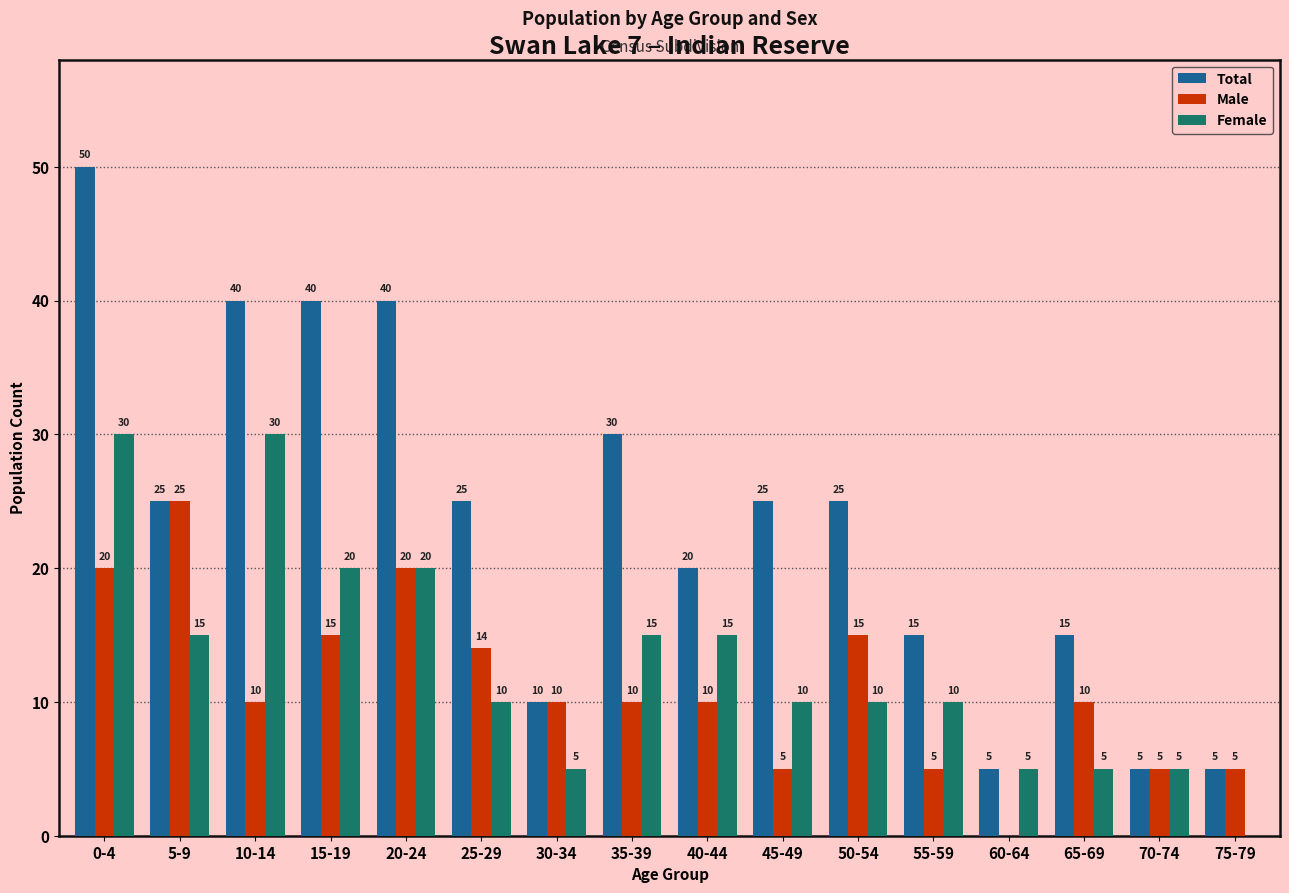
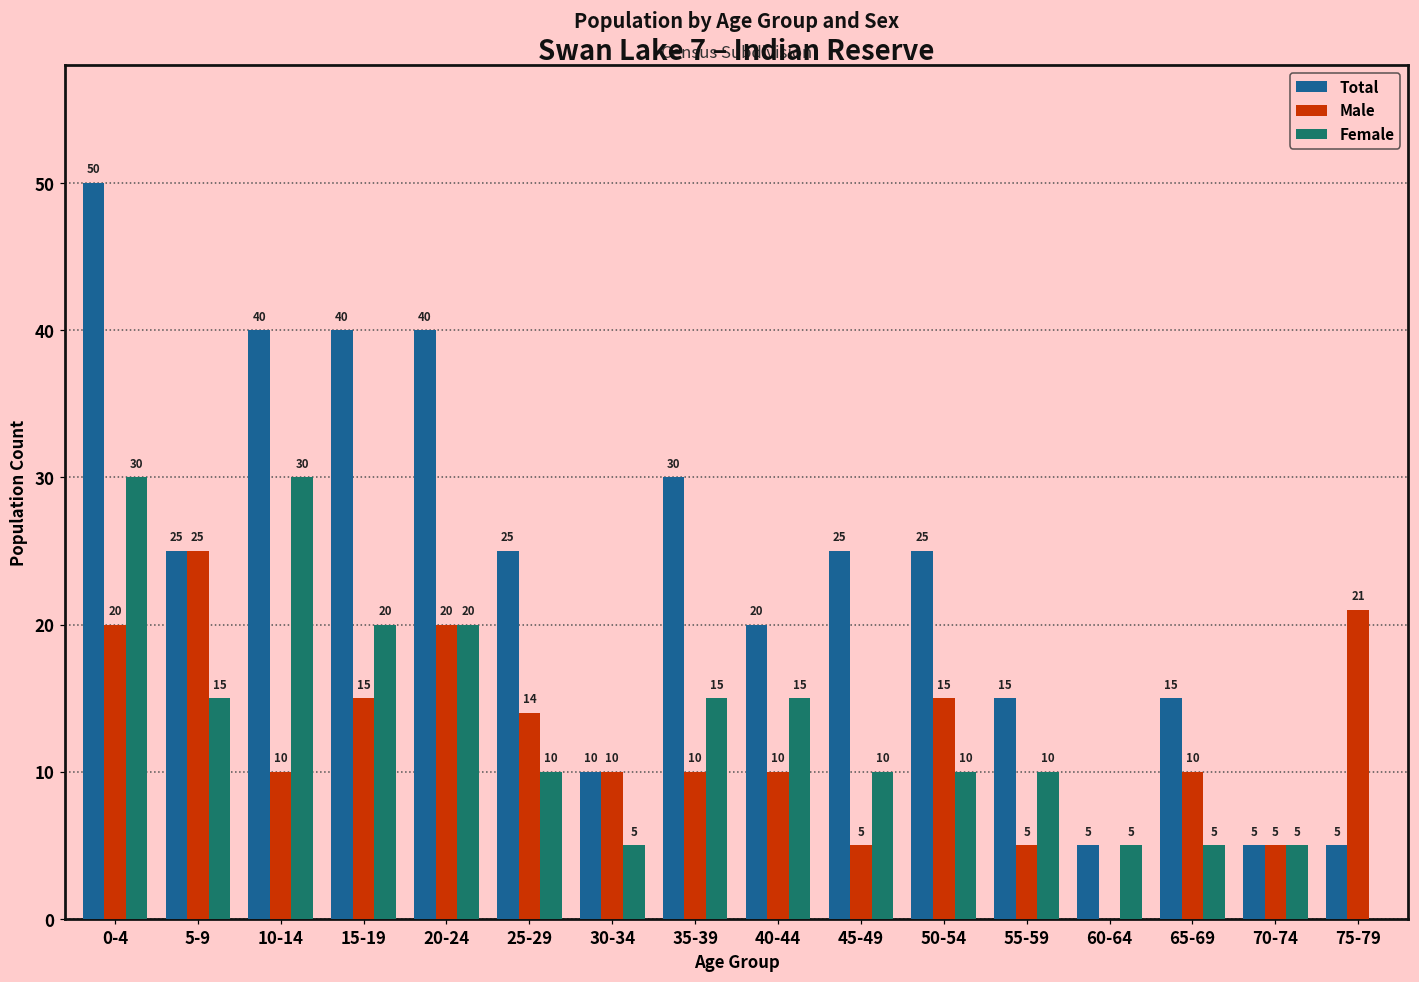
  {
    "Male": {
      "0-4": 20,
      "5-9": 25,
      "10-14": 10,
      "15-19": 15,
      "20-24": 20,
      "25-29": 14,
      "30-34": 10,
      "35-39": 10,
      "40-44": 10,
      "45-49": 5,
      "50-54": 15,
      "55-59": 5,
      "65-69": 10,
      "70-74": 5,
-     "75-79": 5
+     "75-79": 21
    }
  }
